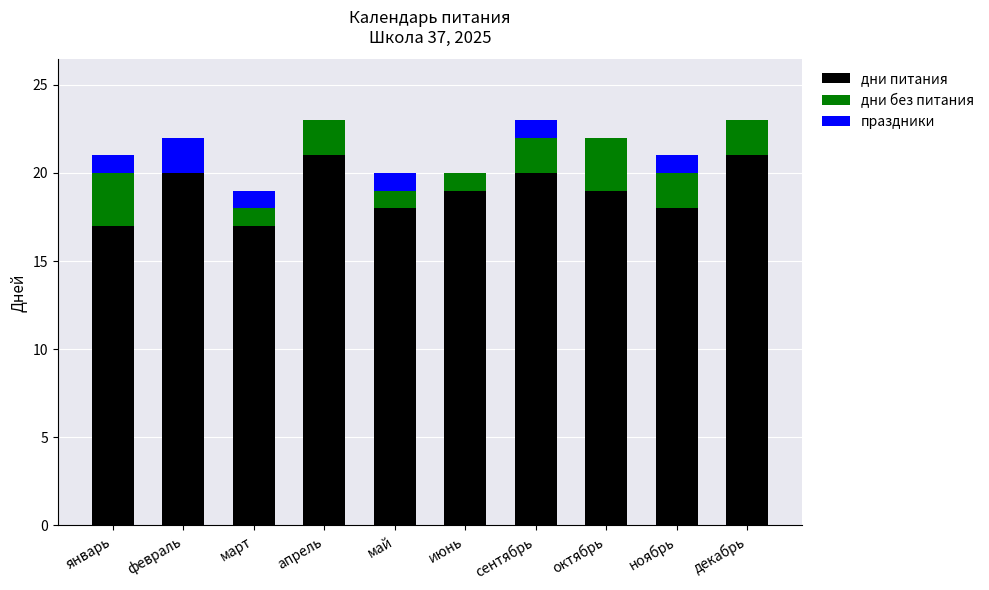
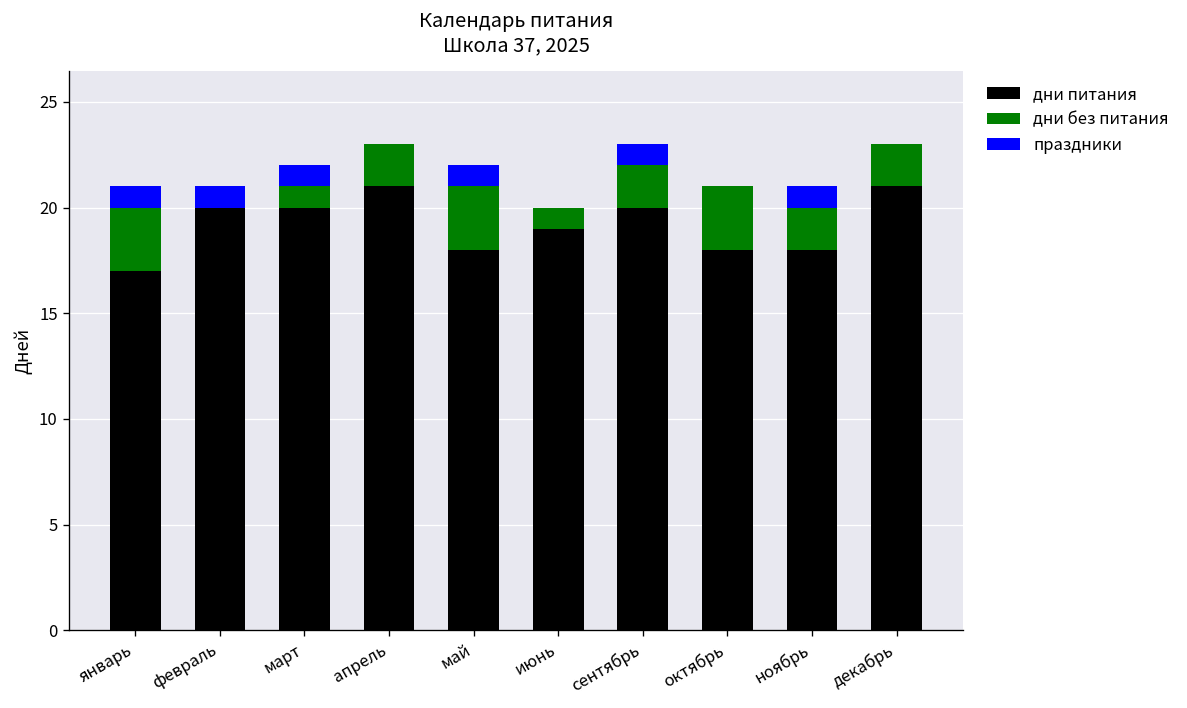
  {
    "дни питания": {
      "январь": 17,
      "февраль": 20,
-     "март": 17,
+     "март": 20,
      "апрель": 21,
      "май": 18,
      "июнь": 19,
      "сентябрь": 20,
-     "октябрь": 19,
+     "октябрь": 18,
      "ноябрь": 18,
      "декабрь": 21
    },
    "дни без питания": {
      "январь": 3,
      "февраль": 0,
      "март": 1,
      "апрель": 2,
-     "май": 1,
+     "май": 3,
      "июнь": 1,
      "сентябрь": 2,
      "октябрь": 3,
      "ноябрь": 2,
      "декабрь": 2
    },
    "праздники": {
      "январь": 1,
-     "февраль": 2,
+     "февраль": 1,
      "март": 1,
      "апрель": 0,
      "май": 1,
      "июнь": 0,
      "сентябрь": 1,
      "октябрь": 0,
      "ноябрь": 1,
      "декабрь": 0
    }
  }
